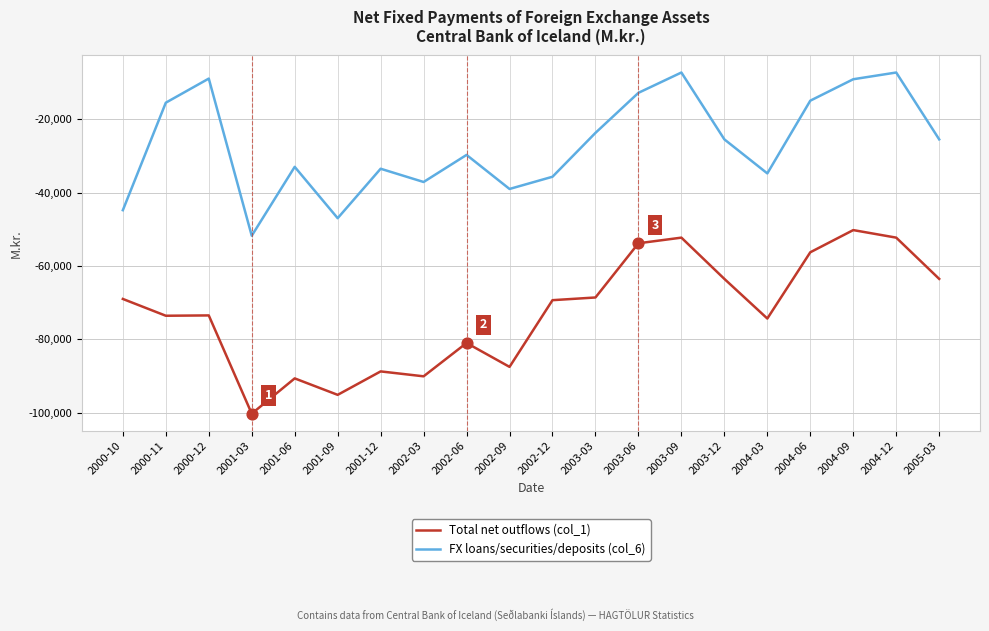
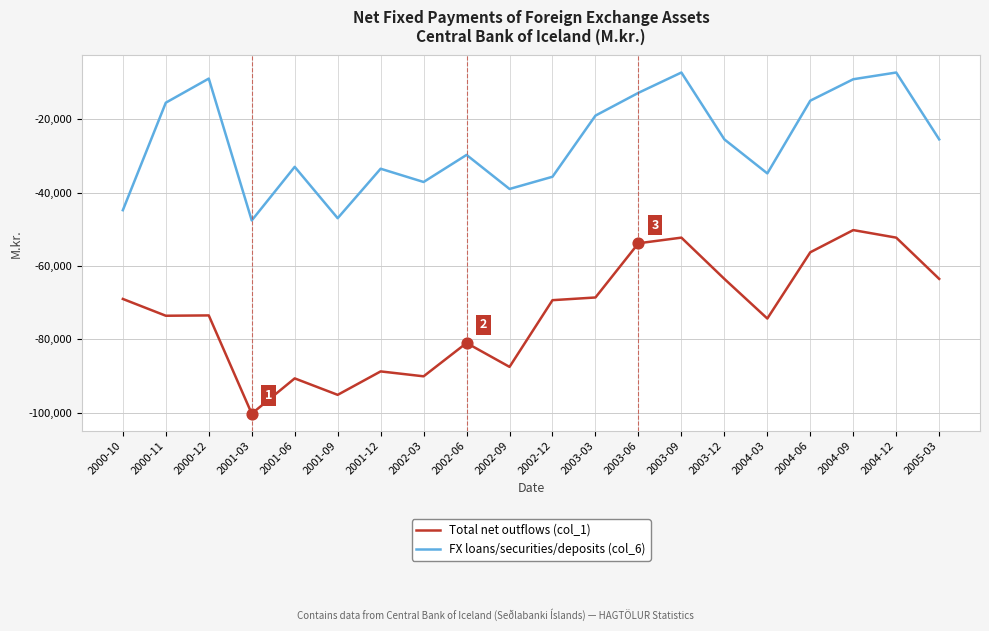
  {
    "FX loans/securities/deposits (col_6)": {
      "2000-10": "-45,000",
      "2000-11": "-16,000",
      "2000-12": "-9,000",
-     "2001-03": "-52,000",
+     "2001-03": "-48,000",
      "2001-06": "-33,000",
      "2001-09": "-47,000",
      "2001-12": "-34,000",
      "2002-03": "-37,000",
      "2002-06": "-30,000",
      "2002-09": "-39,000",
      "2002-12": "-36,000",
-     "2003-03": "-24,000",
+     "2003-03": "-19,000",
      "2003-06": "-13,000",
      "2003-09": "-7,000",
      "2003-12": "-26,000",
      "2004-03": "-35,000",
      "2004-06": "-15,000",
      "2004-09": "-9,000",
      "2004-12": "-7,000",
      "2005-03": "-26,000"
    }
  }
